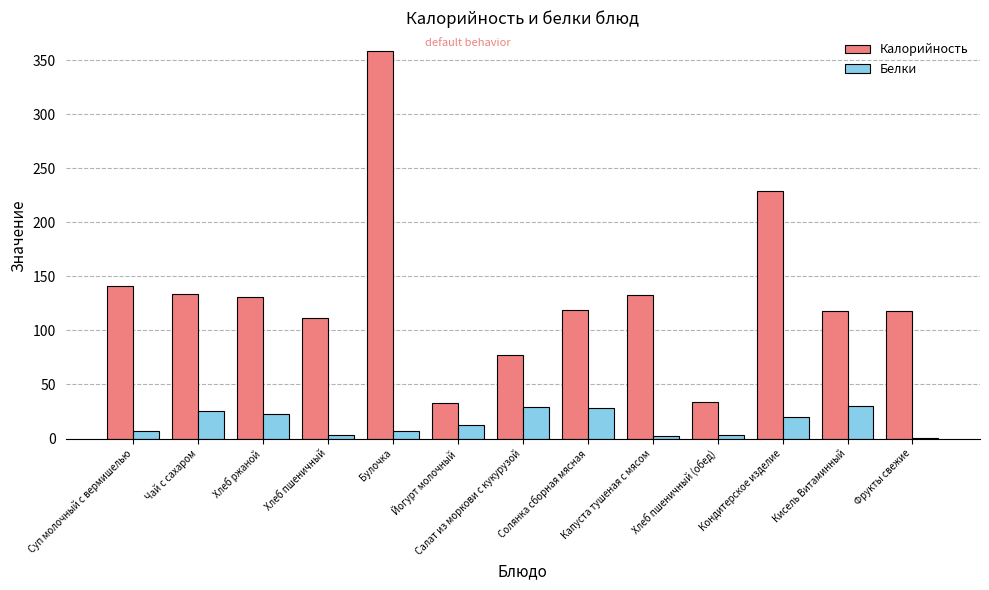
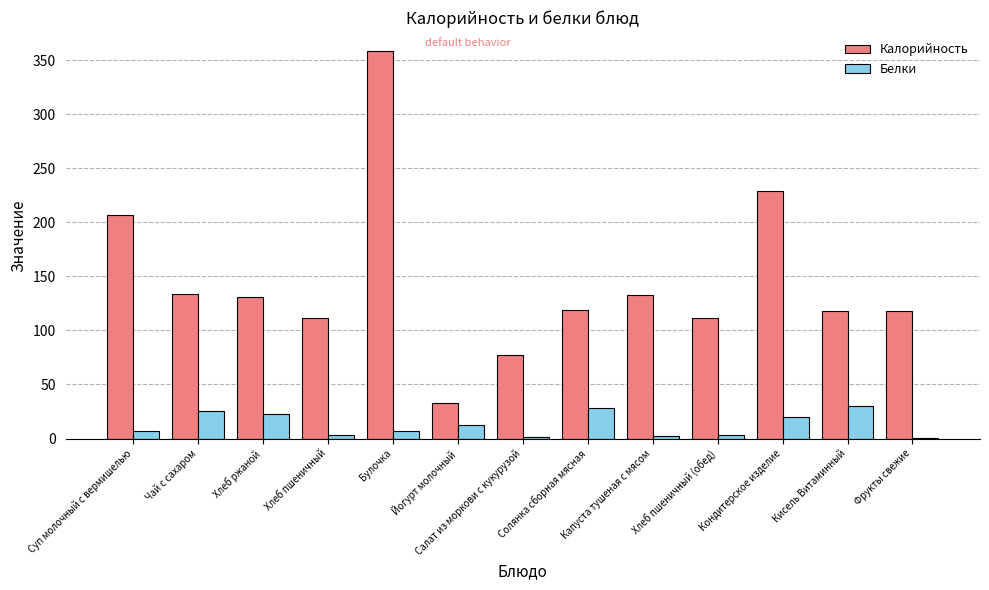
  {
    "Калорийность": {
-     "Суп молочный с вермишелью": 141,
+     "Суп молочный с вермишелью": 207,
      "Чай с сахаром": 134,
      "Хлеб ржаной": 131,
      "Хлеб пшеничный": 112,
      "Булочка": 358,
      "Йогурт молочный": 33,
      "Салат из моркови с кукурузой": 77,
      "Солянка сборная мясная": 119,
      "Капуста тушеная с мясом": 133,
-     "Хлеб пшеничный (обед)": 34,
+     "Хлеб пшеничный (обед)": 112,
      "Кондитерское изделие": 229,
      "Кисель Витаминный": 118,
      "Фрукты свежие": 118
    },
    "Белки": {
      "Суп молочный с вермишелью": 7,
      "Чай с сахаром": 26,
      "Хлеб ржаной": 23,
      "Хлеб пшеничный": 4,
      "Булочка": 7,
      "Йогурт молочный": 13,
-     "Салат из моркови с кукурузой": 29,
+     "Салат из моркови с кукурузой": 1,
      "Солянка сборная мясная": 28,
      "Капуста тушеная с мясом": 3,
      "Хлеб пшеничный (обед)": 4,
      "Кондитерское изделие": 20,
      "Кисель Витаминный": 30
    }
  }
